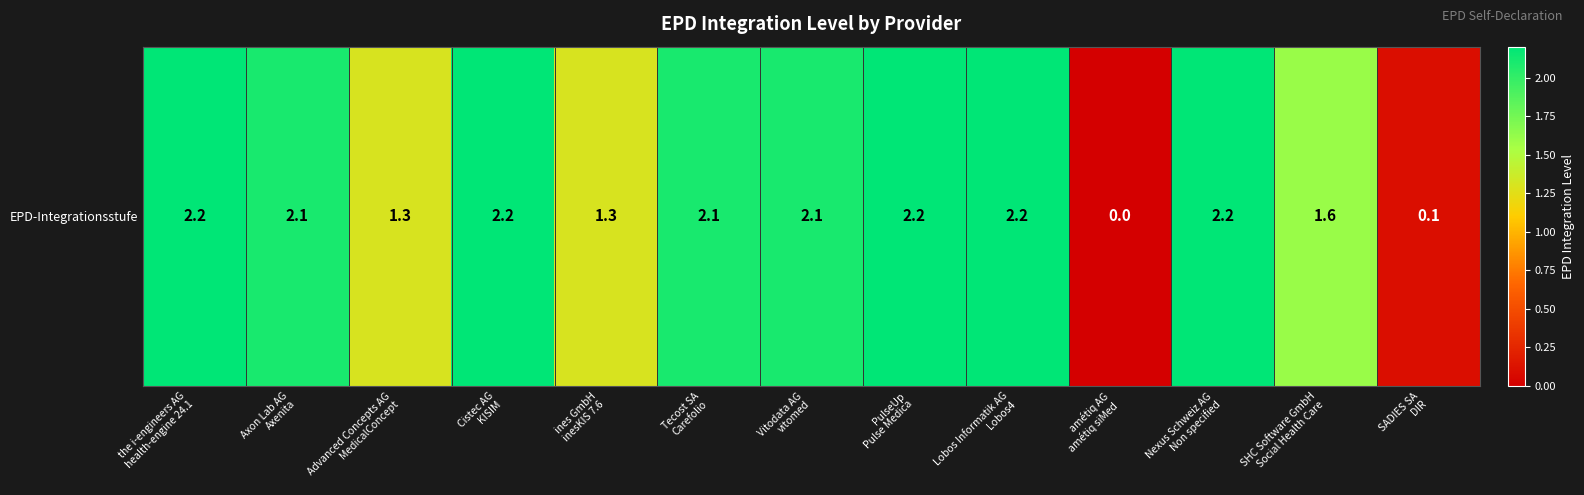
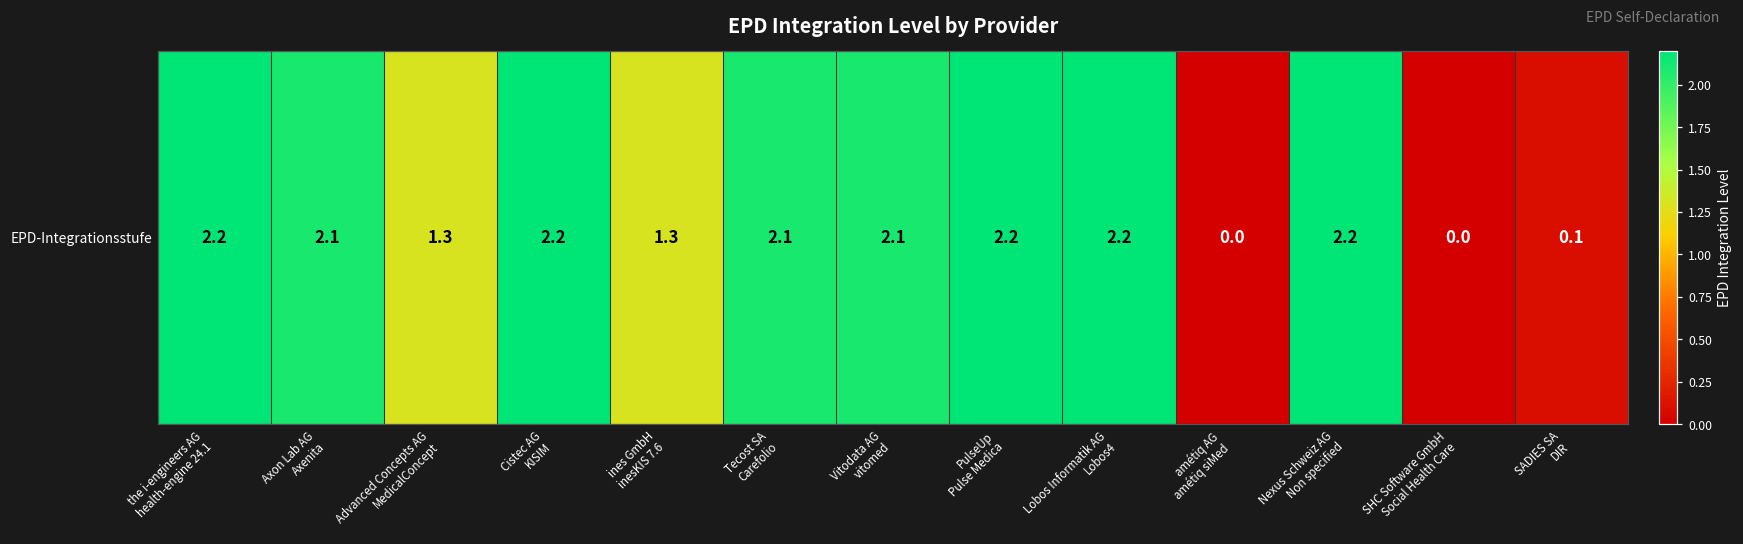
  {
    "EPD-Integrationsstufe": {
      "the i-engineers AG health-engine 24.1": 2.2,
      "Axon Lab AG Axenita": 2.1,
      "Advanced Concepts AG MedicalConcept": 1.3,
      "Cistec AG KISIM": 2.2,
      "ines GmbH inesKIS 7.6": 1.3,
      "Tecost SA Carefolio": 2.1,
      "Vitodata AG vitomed": 2.1,
      "PulseUp Pulse Medica": 2.2,
      "Lobos Informatik AG Lobos4": 2.2,
      "amétiq AG amétiq siMed": 0.0,
      "Nexus Schweiz AG Non specified": 2.2,
-     "SHC Software GmbH Social Health Care": 1.6,
+     "SHC Software GmbH Social Health Care": 0.0,
      "SADIES SA DIR": 0.1
    }
  }
